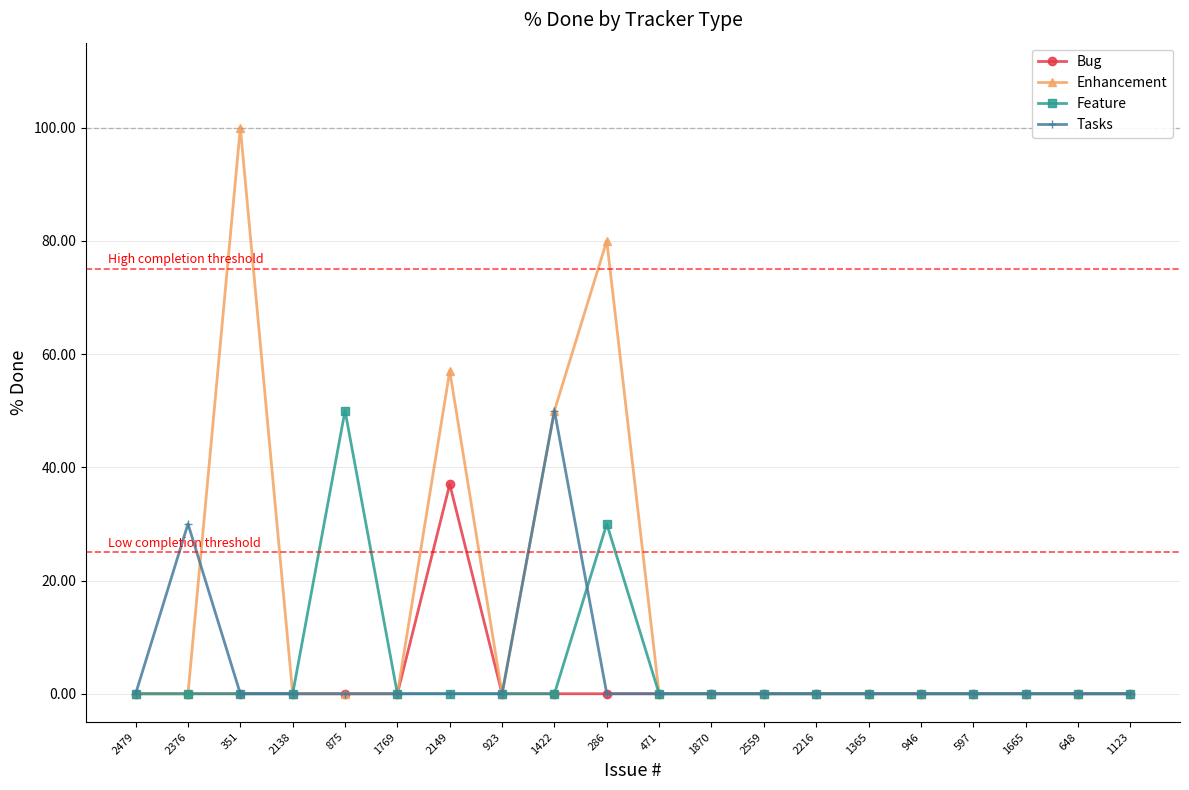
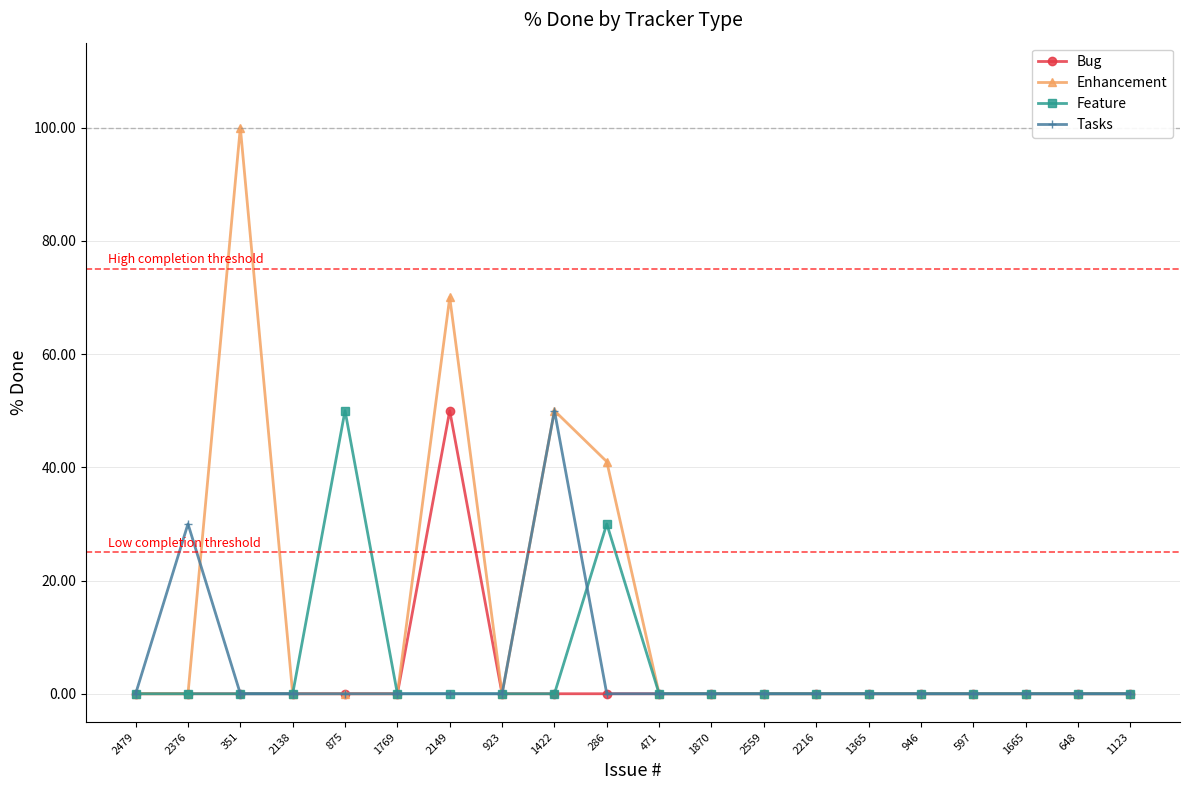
  {
    "Bug": {
-     "2149": 37
+     "2149": 50
    },
    "Enhancement": {
      "351": 100,
-     "2149": 57,
-     "286": 80
+     "2149": 70,
+     "286": 41
    }
  }
